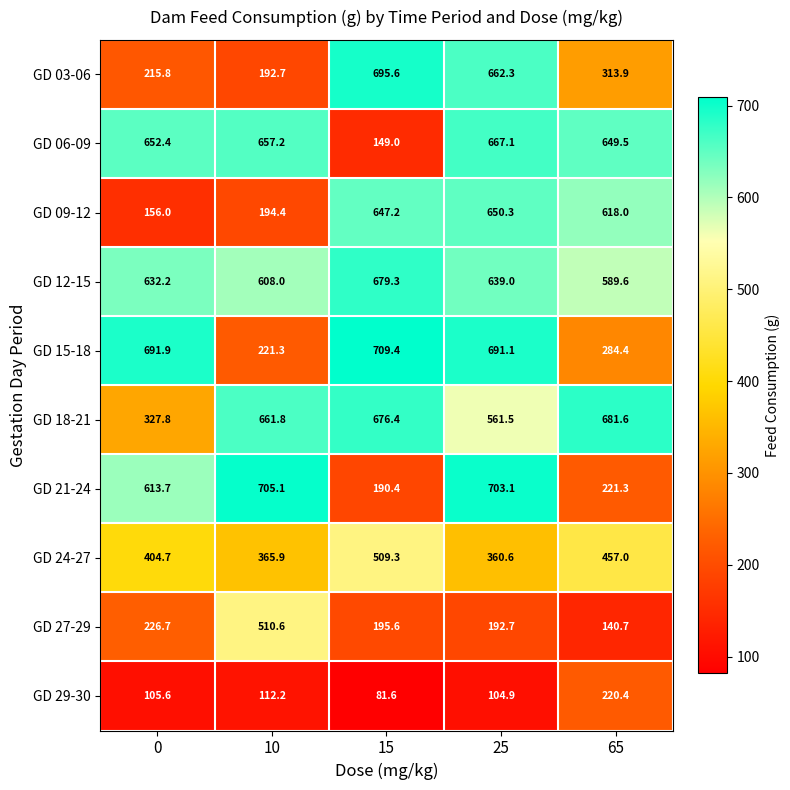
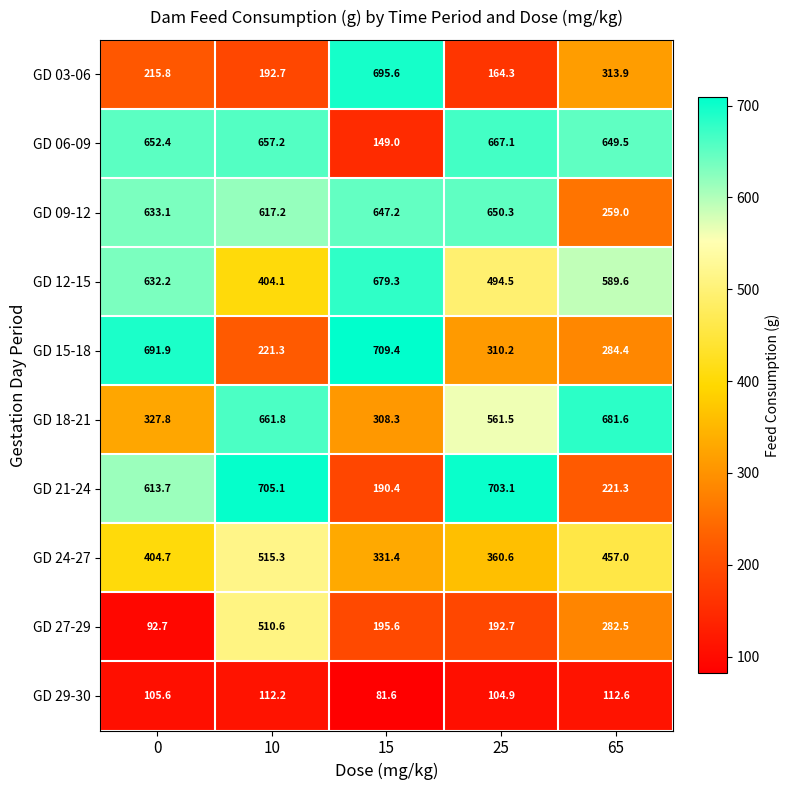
  {
    "GD 03-06": {
      "0": 215.8,
      "10": 192.7,
      "15": 695.6,
-     "25": 662.3,
+     "25": 164.3,
      "65": 313.9
    },
    "GD 06-09": {
      "0": 652.4,
      "10": 657.2,
      "15": 149.0,
      "25": 667.1,
      "65": 649.5
    },
    "GD 09-12": {
-     "0": 156.0,
-     "10": 194.4,
+     "0": 633.1,
+     "10": 617.2,
      "15": 647.2,
      "25": 650.3,
-     "65": 618.0
+     "65": 259.0
    },
    "GD 12-15": {
      "0": 632.2,
-     "10": 608.0,
+     "10": 404.1,
      "15": 679.3,
-     "25": 639.0,
+     "25": 494.5,
      "65": 589.6
    },
    "GD 15-18": {
      "0": 691.9,
      "10": 221.3,
      "15": 709.4,
-     "25": 691.1,
+     "25": 310.2,
      "65": 284.4
    },
    "GD 18-21": {
      "0": 327.8,
      "10": 661.8,
-     "15": 676.4,
+     "15": 308.3,
      "25": 561.5,
      "65": 681.6
    },
    "GD 21-24": {
      "0": 613.7,
      "10": 705.1,
      "15": 190.4,
      "25": 703.1,
      "65": 221.3
    },
    "GD 24-27": {
      "0": 404.7,
-     "10": 365.9,
-     "15": 509.3,
+     "10": 515.3,
+     "15": 331.4,
      "25": 360.6,
      "65": 457.0
    },
    "GD 27-29": {
-     "0": 226.7,
+     "0": 92.7,
      "10": 510.6,
      "15": 195.6,
      "25": 192.7,
-     "65": 140.7
+     "65": 282.5
    },
    "GD 29-30": {
      "0": 105.6,
      "10": 112.2,
      "15": 81.6,
      "25": 104.9,
-     "65": 220.4
+     "65": 112.6
    }
  }
